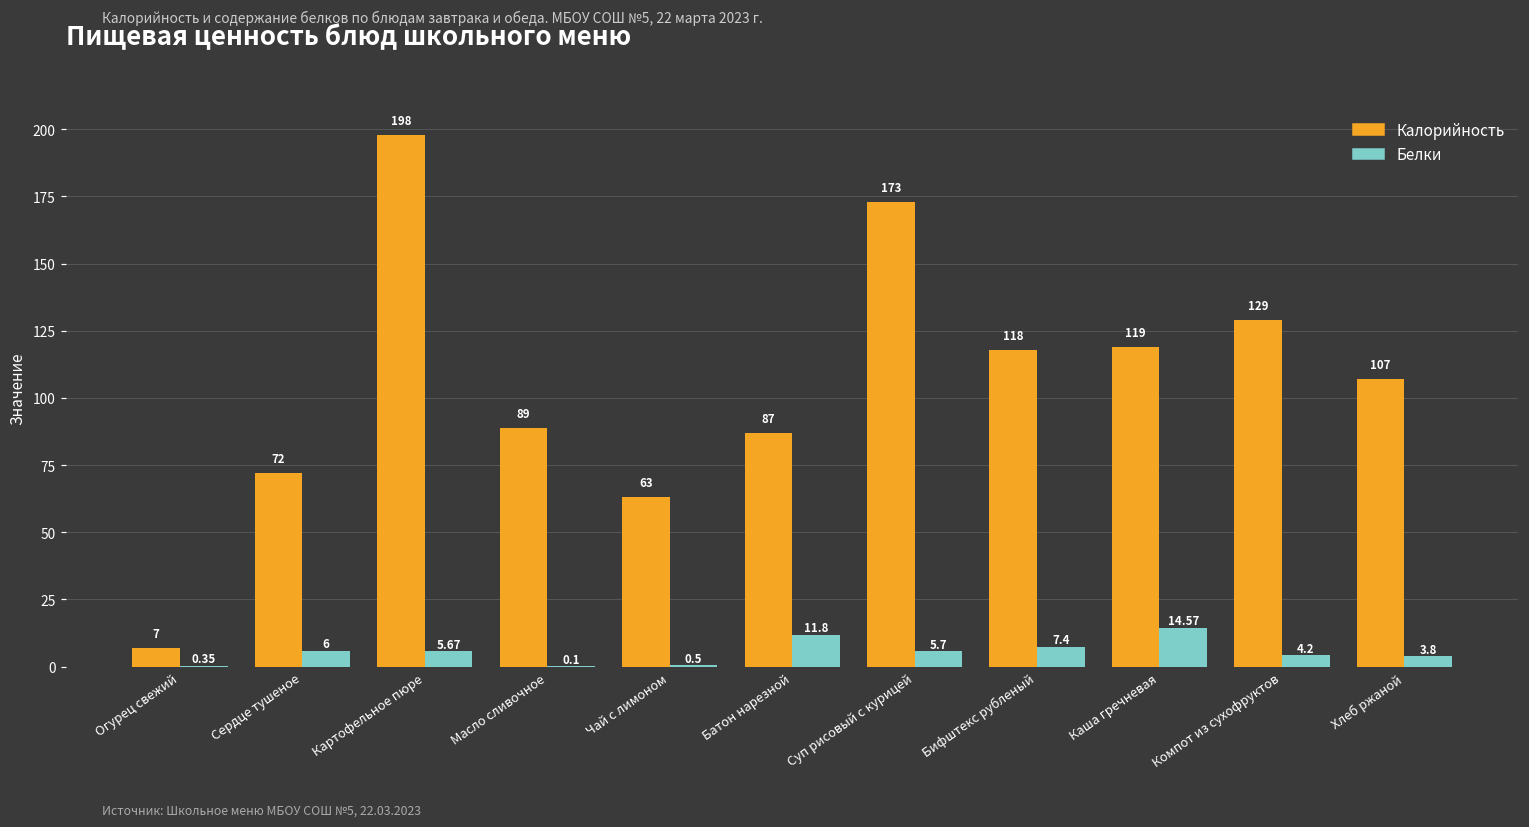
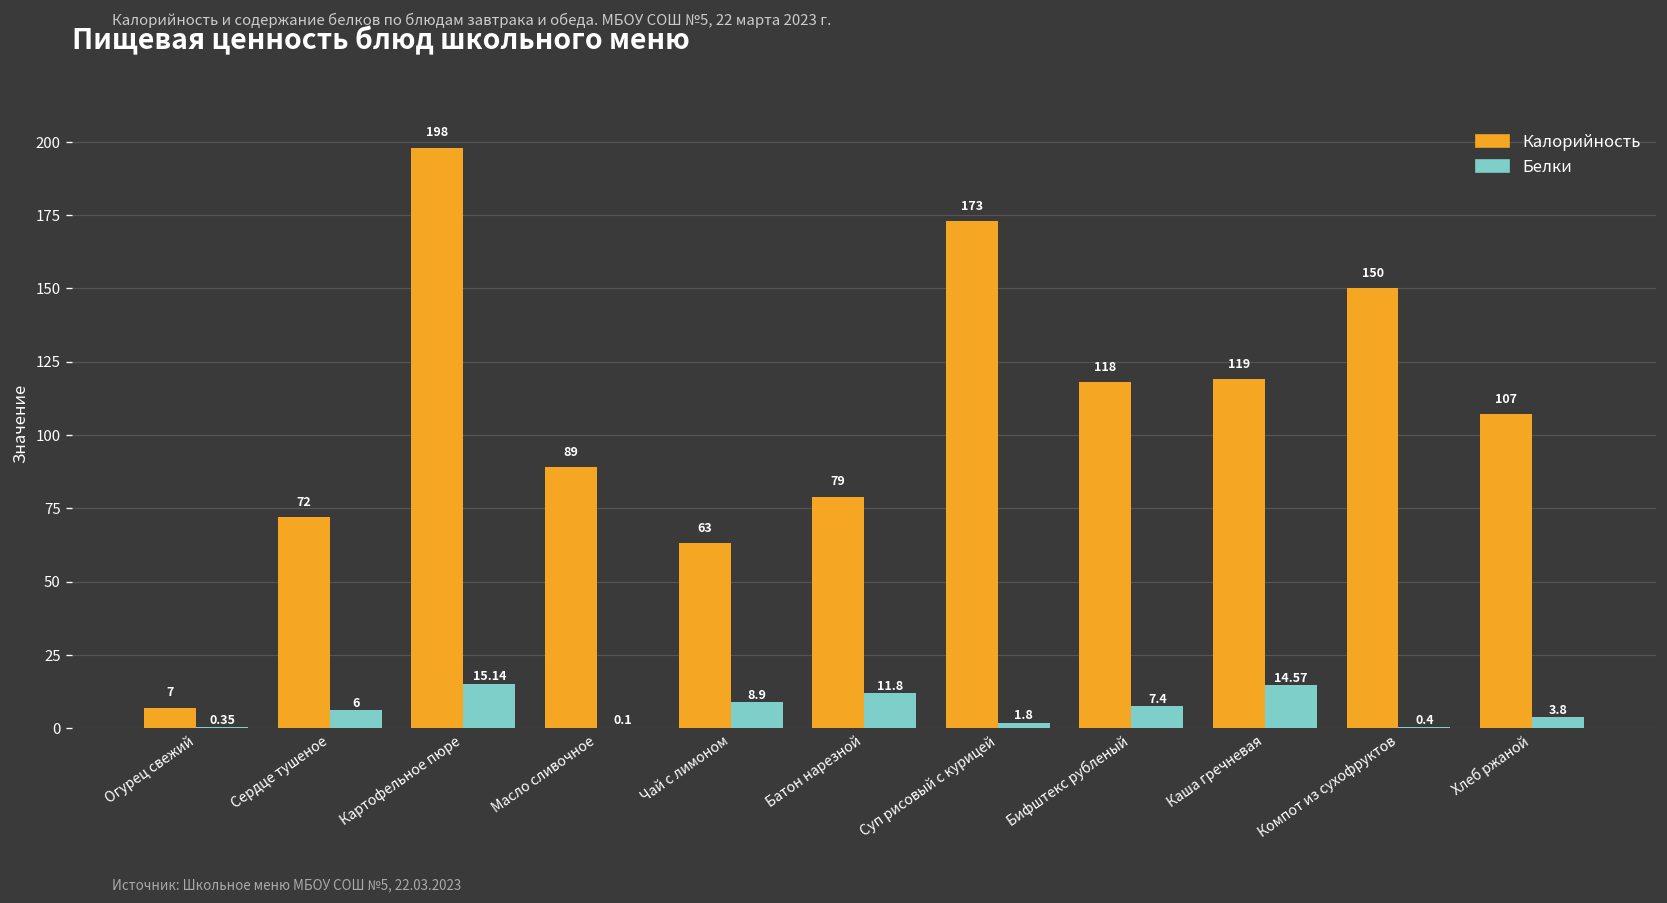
  {
    "Калорийность": {
      "Огурец свежий": 7,
      "Сердце тушеное": 72,
      "Картофельное пюре": 198,
      "Масло сливочное": 89,
      "Чай с лимоном": 63,
-     "Батон нарезной": 87,
+     "Батон нарезной": 79,
      "Суп рисовый с курицей": 173,
      "Бифштекс рубленый": 118,
      "Каша гречневая": 119,
-     "Компот из сухофруктов": 129,
+     "Компот из сухофруктов": 150,
      "Хлеб ржаной": 107
    },
    "Белки": {
      "Огурец свежий": 0.35,
      "Сердце тушеное": 6,
-     "Картофельное пюре": 5.67,
+     "Картофельное пюре": 15.14,
      "Масло сливочное": 0.1,
-     "Чай с лимоном": 0.5,
+     "Чай с лимоном": 8.9,
      "Батон нарезной": 11.8,
-     "Суп рисовый с курицей": 5.7,
+     "Суп рисовый с курицей": 1.8,
      "Бифштекс рубленый": 7.4,
      "Каша гречневая": 14.57,
-     "Компот из сухофруктов": 4.2,
+     "Компот из сухофруктов": 0.4,
      "Хлеб ржаной": 3.8
    }
  }
